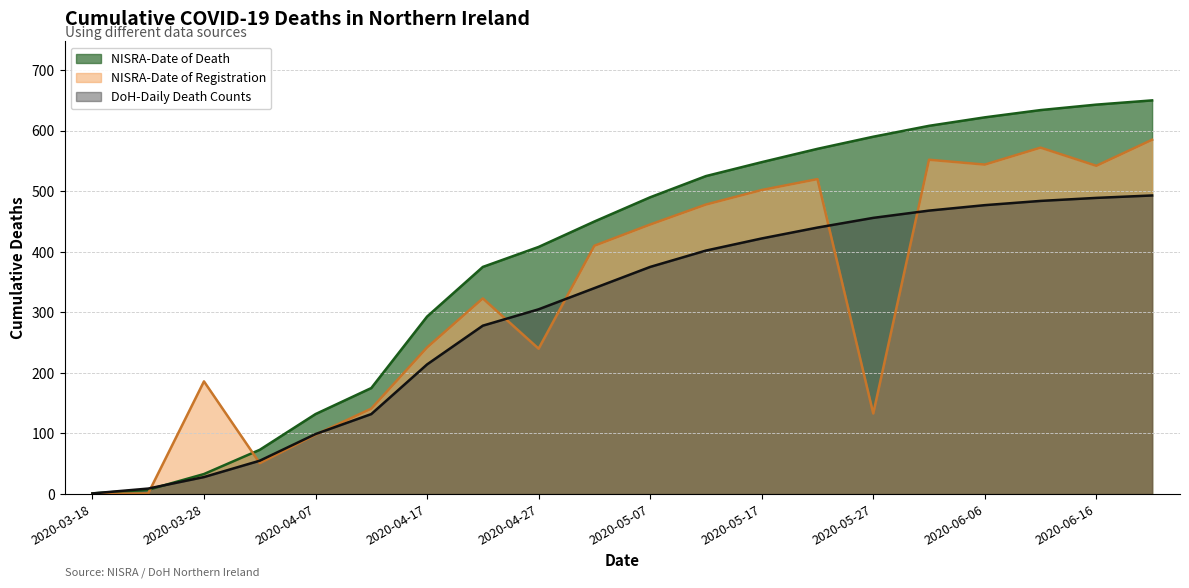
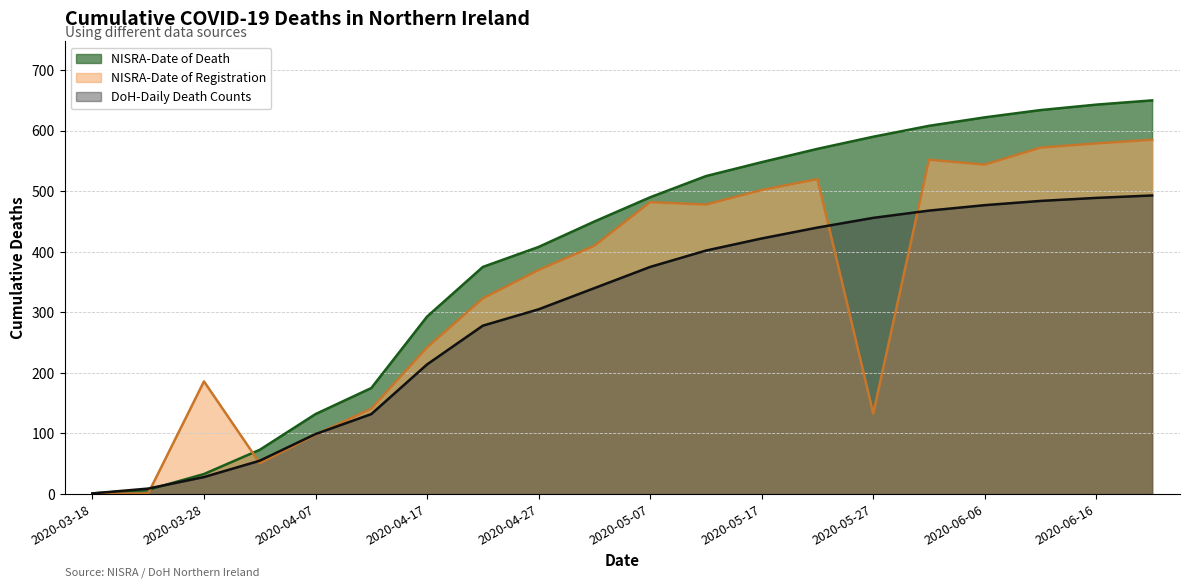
  {
    "NISRA-Date of Registration": {
      "2020-03-28": 190,
      "2020-04-17": 240,
-     "2020-04-27": 240,
-     "2020-05-07": 450,
+     "2020-04-27": 370,
+     "2020-05-07": 480,
      "2020-05-17": 500,
      "2020-05-27": 130,
      "2020-06-06": 540,
-     "2020-06-16": 540
+     "2020-06-16": 580
    }
  }
